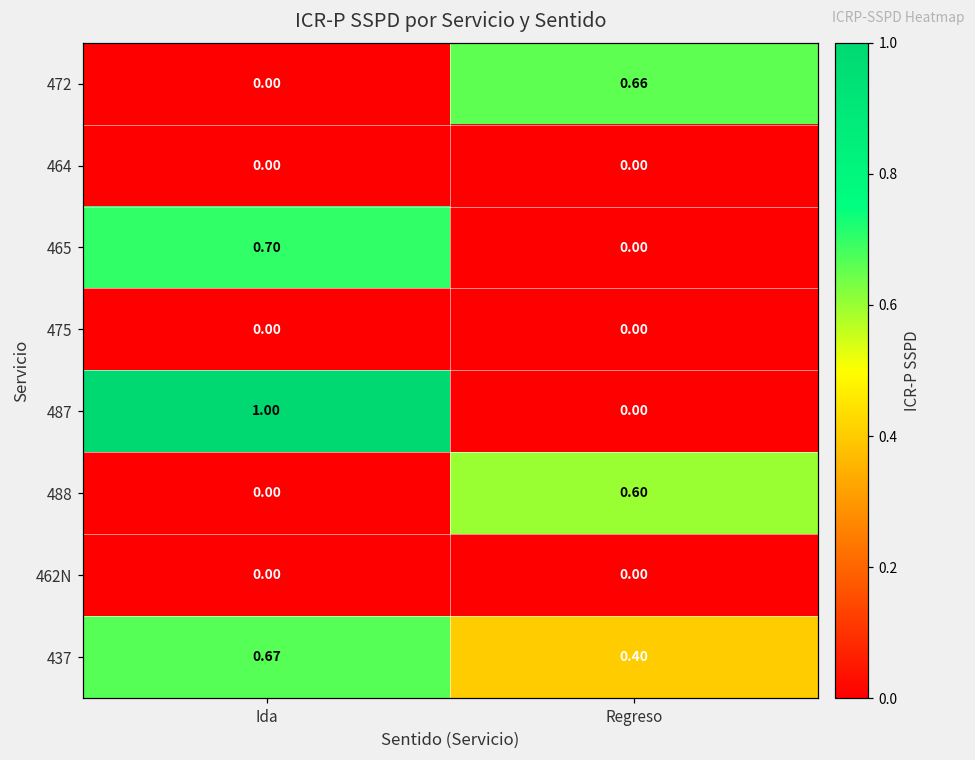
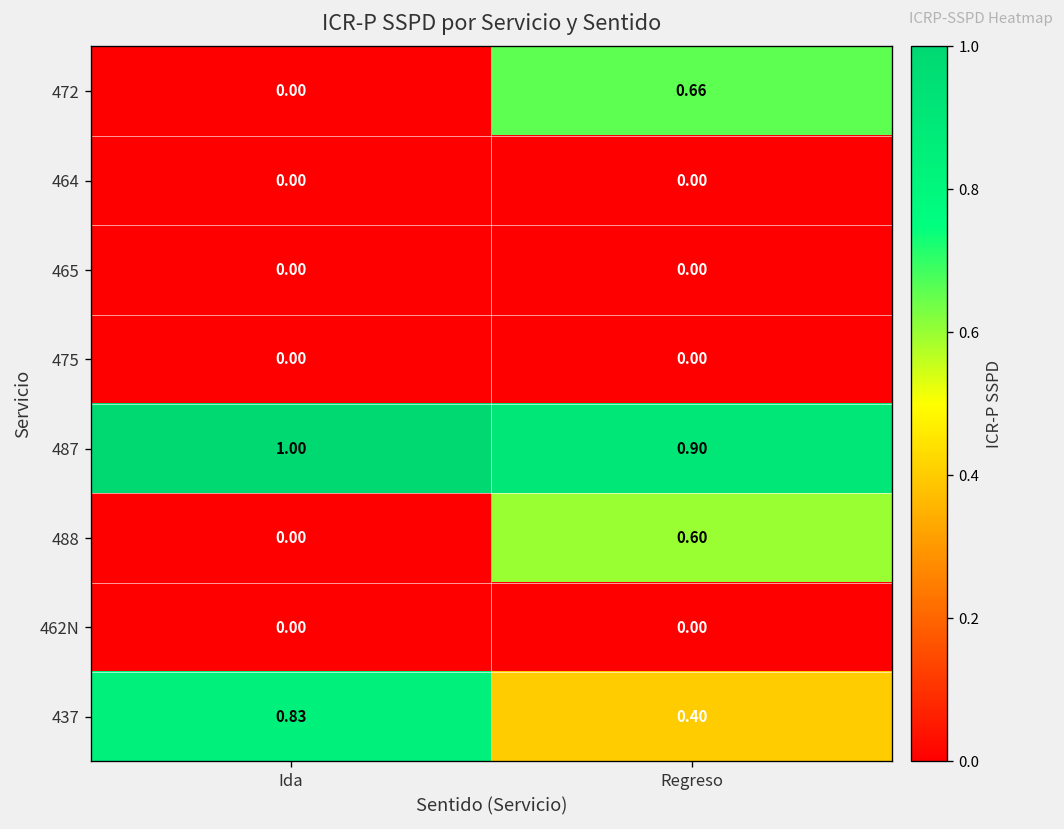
  {
    "472": {
      "Ida": 0.00,
      "Regreso": 0.66
    },
    "464": {
      "Ida": 0.00,
      "Regreso": 0.00
    },
    "465": {
-     "Ida": 0.70,
+     "Ida": 0.00,
      "Regreso": 0.00
    },
    "475": {
      "Ida": 0.00,
      "Regreso": 0.00
    },
    "487": {
      "Ida": 1.00,
-     "Regreso": 0.00
+     "Regreso": 0.90
    },
    "488": {
      "Ida": 0.00,
      "Regreso": 0.60
    },
    "462N": {
      "Ida": 0.00,
      "Regreso": 0.00
    },
    "437": {
-     "Ida": 0.67,
+     "Ida": 0.83,
      "Regreso": 0.40
    }
  }
